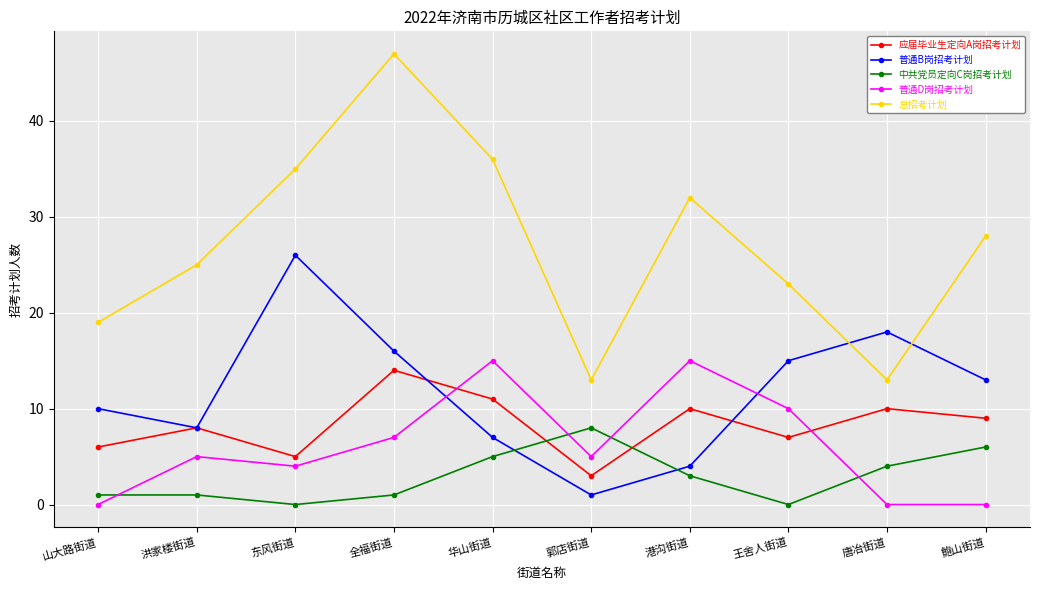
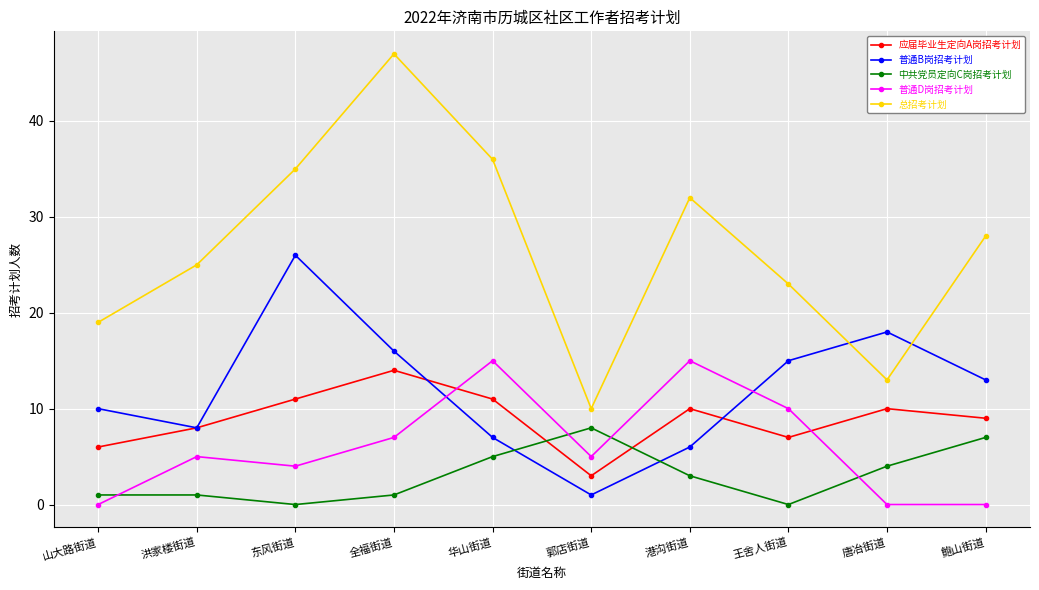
  {
    "应届毕业生定向A岗招考计划": {
      "山大路街道": 6,
-     "东风街道": 5,
+     "东风街道": 11,
      "全福街道": 14,
      "华山街道": 11,
      "郭店街道": 3,
      "港沟街道": 10,
      "王舍人街道": 7,
      "唐冶街道": 10,
      "鲍山街道": 9
    },
    "普通B岗招考计划": {
      "山大路街道": 10,
      "东风街道": 26,
      "全福街道": 16,
      "华山街道": 7,
      "郭店街道": 1,
-     "港沟街道": 4,
+     "港沟街道": 6,
      "王舍人街道": 15,
      "唐冶街道": 18,
      "鲍山街道": 13
    },
    "中共党员定向C岗招考计划": {
      "山大路街道": 1,
      "洪家楼街道": 1,
      "东风街道": 0,
      "全福街道": 1,
      "华山街道": 5,
      "郭店街道": 8,
      "港沟街道": 3,
      "王舍人街道": 0,
      "唐冶街道": 4,
-     "鲍山街道": 6
+     "鲍山街道": 7
    },
    "普通D岗招考计划": {
      "山大路街道": 0,
      "洪家楼街道": 5,
      "东风街道": 4,
      "全福街道": 7,
      "华山街道": 15,
      "郭店街道": 5,
      "港沟街道": 15,
      "王舍人街道": 10,
      "唐冶街道": 0,
      "鲍山街道": 0
    },
    "总招考计划": {
      "山大路街道": 19,
      "洪家楼街道": 25,
      "东风街道": 35,
      "全福街道": 47,
      "华山街道": 36,
-     "郭店街道": 13,
+     "郭店街道": 10,
      "港沟街道": 32,
      "王舍人街道": 23,
      "唐冶街道": 13,
      "鲍山街道": 28
    }
  }
